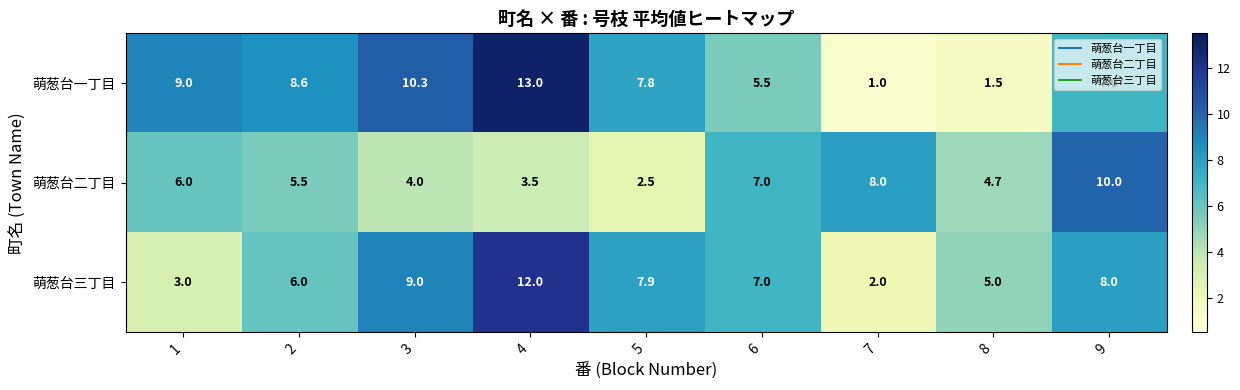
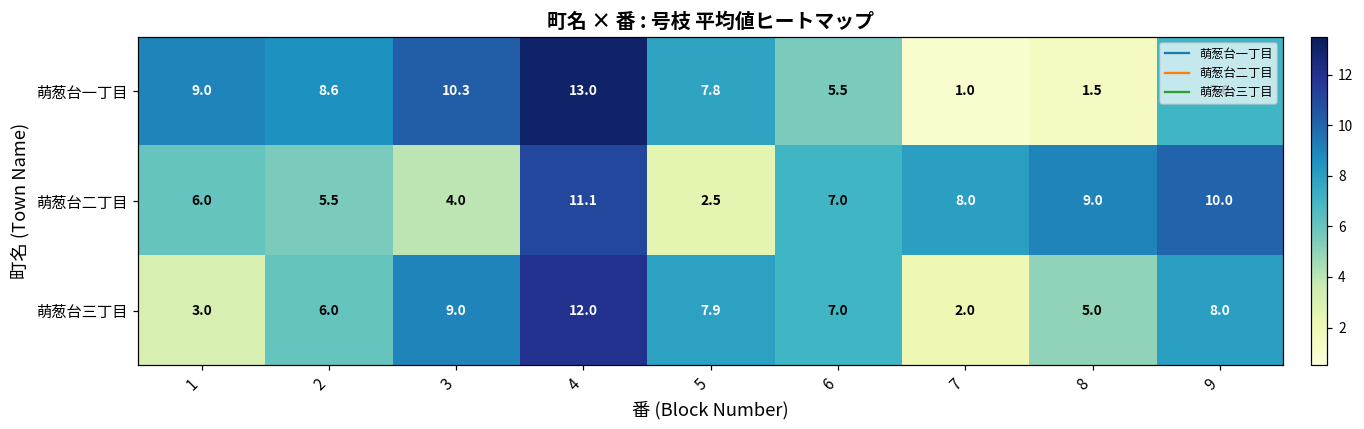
  {
    "萌葱台一丁目": {
      "1": 9.0,
      "2": 8.6,
      "3": 10.3,
      "4": 13.0,
      "5": 7.8,
      "6": 5.5,
      "7": 1.0,
      "8": 1.5
    },
    "萌葱台二丁目": {
      "1": 6.0,
      "2": 5.5,
      "3": 4.0,
-     "4": 3.5,
+     "4": 11.1,
      "5": 2.5,
      "6": 7.0,
      "7": 8.0,
-     "8": 4.7,
+     "8": 9.0,
      "9": 10.0
    },
    "萌葱台三丁目": {
      "1": 3.0,
      "2": 6.0,
      "3": 9.0,
      "4": 12.0,
      "5": 7.9,
      "6": 7.0,
      "7": 2.0,
      "8": 5.0,
      "9": 8.0
    }
  }
